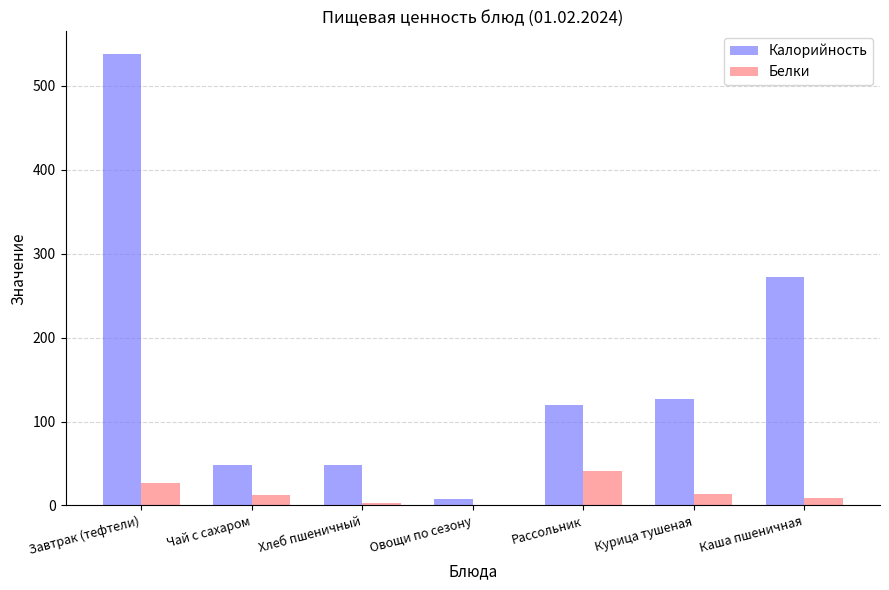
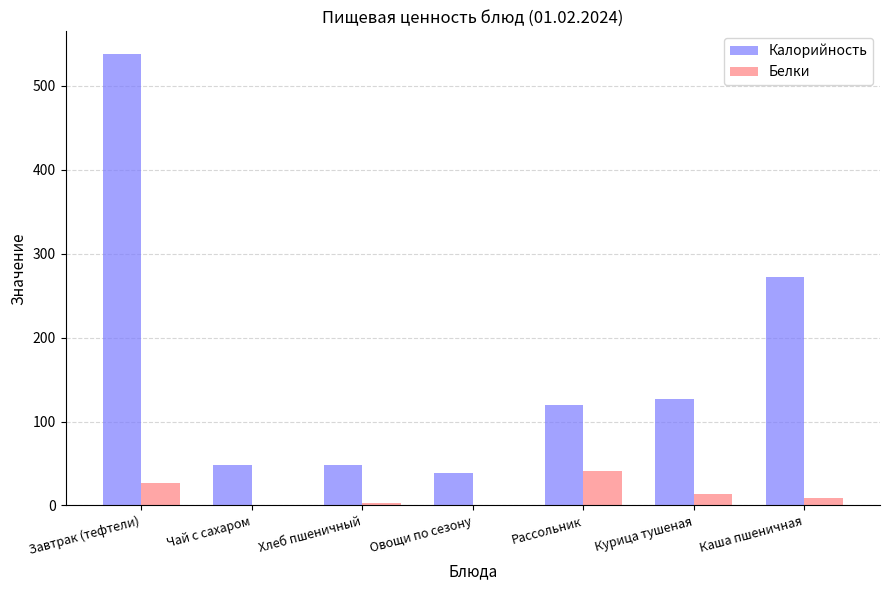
  {
    "Калорийность": {
      "Завтрак (тефтели)": 540,
      "Чай с сахаром": 50,
      "Хлеб пшеничный": 50,
-     "Овощи по сезону": 10,
+     "Овощи по сезону": 40,
      "Рассольник": 120,
      "Курица тушеная": 130,
      "Каша пшеничная": 270
    },
    "Белки": {
      "Завтрак (тефтели)": 30,
-     "Чай с сахаром": 10,
+     "Чай с сахаром": 0,
      "Хлеб пшеничный": 0,
      "Рассольник": 40,
      "Курица тушеная": 10,
      "Каша пшеничная": 10
    }
  }
